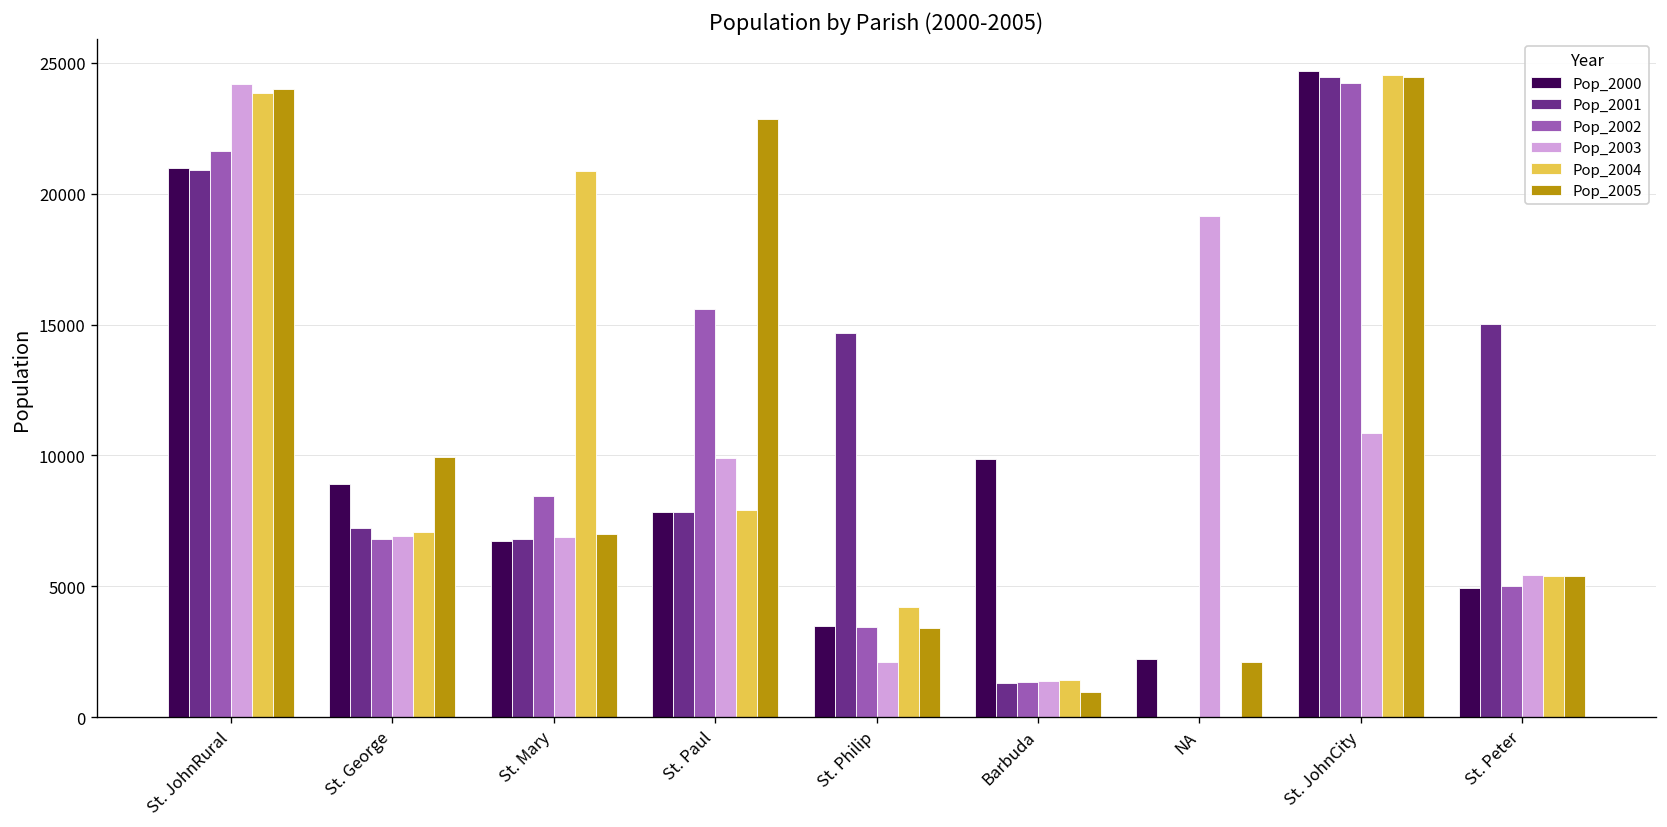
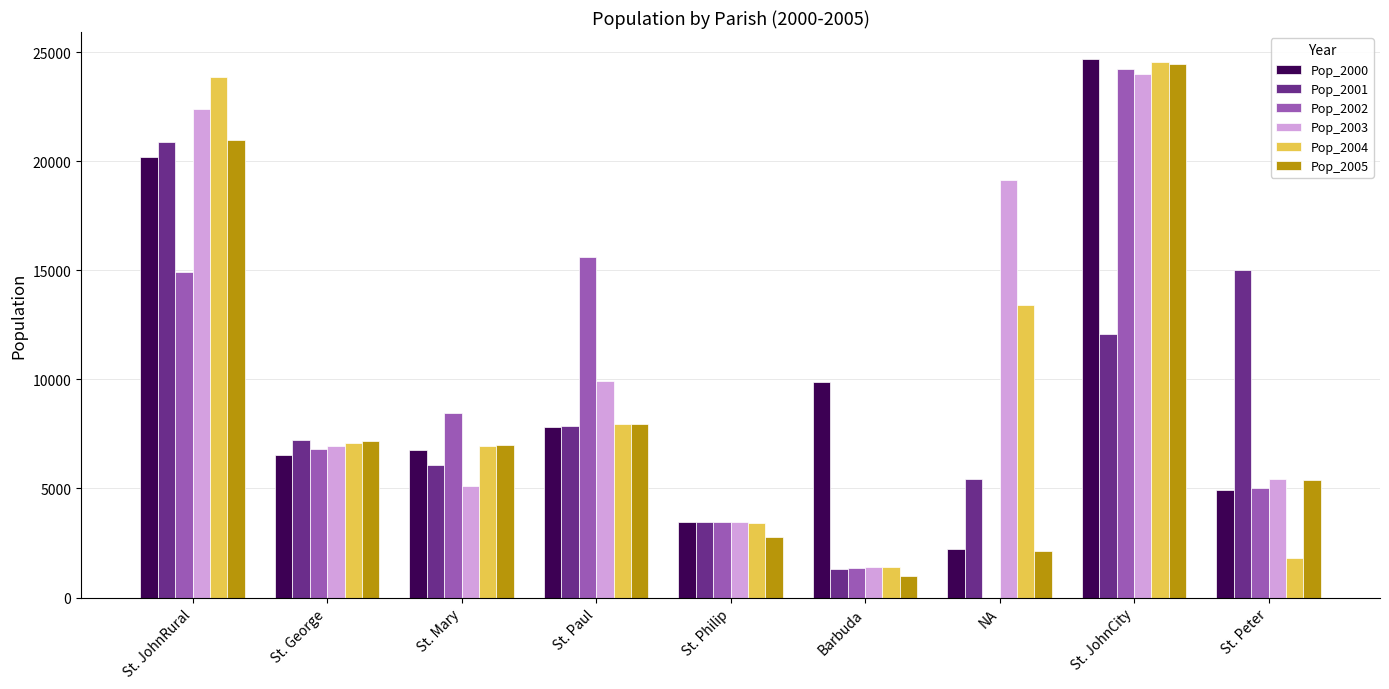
  {
    "Pop_2000": {
-     "St. JohnRural": 21000,
-     "St. George": 8900,
+     "St. JohnRural": 20200,
+     "St. George": 6500,
      "St. Mary": 6700,
      "St. Paul": 7800,
      "St. Philip": 3500,
      "Barbuda": 9900,
      "NA": 2200,
      "St. JohnCity": 24700,
      "St. Peter": 4900
    },
    "Pop_2001": {
      "St. JohnRural": 20900,
      "St. George": 7200,
-     "St. Mary": 6800,
+     "St. Mary": 6100,
      "St. Paul": 7800,
-     "St. Philip": 14700,
+     "St. Philip": 3500,
      "Barbuda": 1300,
-     "NA": 0,
-     "St. JohnCity": 24500,
+     "NA": 5400,
+     "St. JohnCity": 12100,
      "St. Peter": 15000
    },
    "Pop_2002": {
-     "St. JohnRural": 21600,
+     "St. JohnRural": 14900,
      "St. George": 6800,
      "St. Mary": 8500,
      "St. Paul": 15600,
      "St. Philip": 3500,
      "Barbuda": 1400,
      "NA": 0,
      "St. JohnCity": 24200,
      "St. Peter": 5000
    },
    "Pop_2003": {
-     "St. JohnRural": 24200,
+     "St. JohnRural": 22400,
      "St. George": 6900,
-     "St. Mary": 6900,
+     "St. Mary": 5100,
      "St. Paul": 9900,
-     "St. Philip": 2100,
+     "St. Philip": 3400,
      "Barbuda": 1400,
      "NA": 19200,
-     "St. JohnCity": 10900,
+     "St. JohnCity": 24000,
      "St. Peter": 5400
    },
    "Pop_2004": {
      "St. JohnRural": 23800,
      "St. George": 7100,
-     "St. Mary": 20900,
+     "St. Mary": 7000,
      "St. Paul": 7900,
-     "St. Philip": 4200,
+     "St. Philip": 3400,
      "Barbuda": 1400,
-     "NA": 0,
+     "NA": 13400,
      "St. JohnCity": 24500,
-     "St. Peter": 5400
+     "St. Peter": 1800
    },
    "Pop_2005": {
-     "St. JohnRural": 24000,
-     "St. George": 9900,
+     "St. JohnRural": 21000,
+     "St. George": 7200,
      "St. Mary": 7000,
-     "St. Paul": 22800,
-     "St. Philip": 3400,
+     "St. Paul": 8000,
+     "St. Philip": 2800,
      "Barbuda": 1000,
      "NA": 2100,
      "St. JohnCity": 24500,
      "St. Peter": 5400
    }
  }
